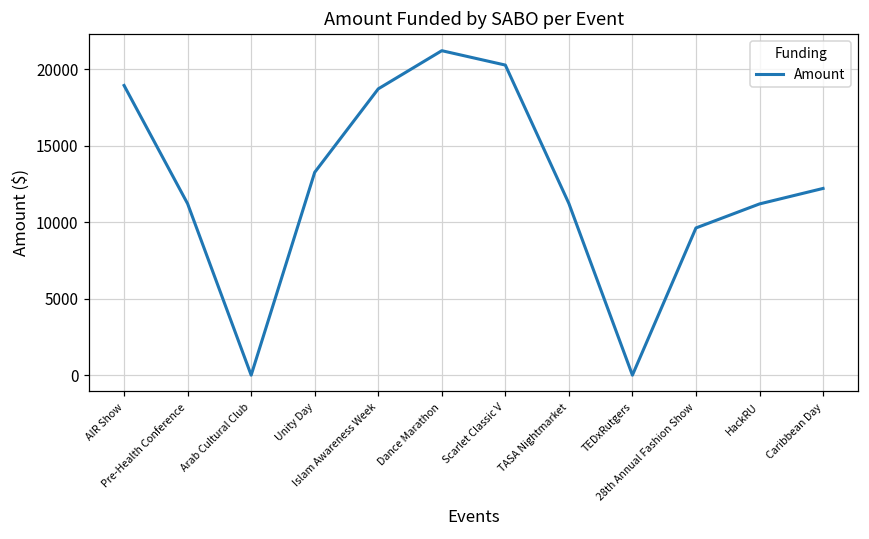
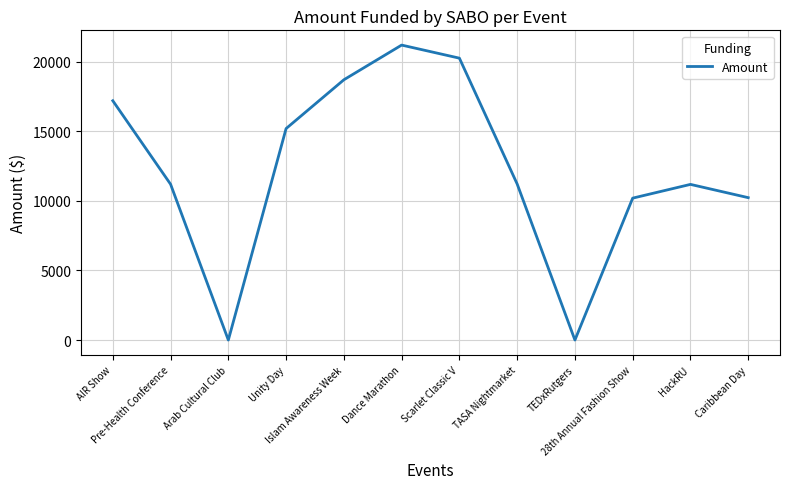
  {
-   "AIR Show": 18900,
+   "AIR Show": 17200,
    "Pre-Health Conference": 11200,
    "Arab Cultural Club": 0,
-   "Unity Day": 13300,
+   "Unity Day": 15200,
    "Islam Awareness Week": 18700,
    "Dance Marathon": 21200,
    "Scarlet Classic V": 20300,
    "TASA Nightmarket": 11200,
    "TEDxRutgers": 0,
-   "28th Annual Fashion Show": 9600,
+   "28th Annual Fashion Show": 10200,
    "HackRU": 11200,
-   "Caribbean Day": 12200
+   "Caribbean Day": 10200
  }
